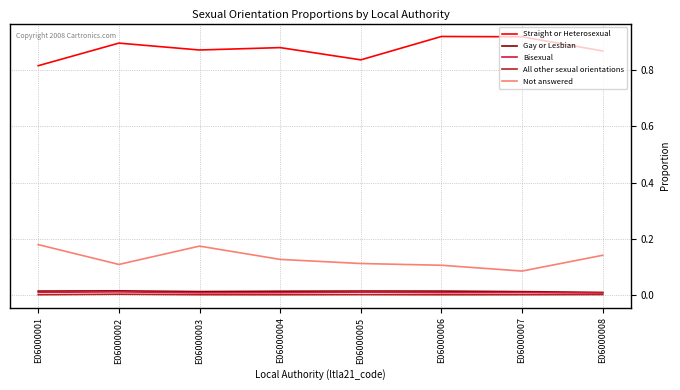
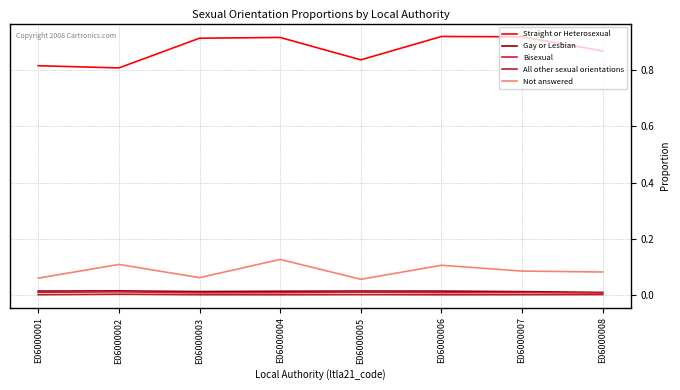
  {
    "Straight or Heterosexual": {
      "E06000001": 0.82,
-     "E06000002": 0.90,
-     "E06000003": 0.87,
-     "E06000004": 0.88,
+     "E06000002": 0.81,
+     "E06000003": 0.91,
+     "E06000004": 0.92,
      "E06000005": 0.84,
      "E06000006": 0.92
    },
    "Not answered": {
-     "E06000001": 0.18,
+     "E06000001": 0.06,
      "E06000002": 0.11,
-     "E06000003": 0.17,
+     "E06000003": 0.06,
      "E06000004": 0.13,
-     "E06000005": 0.11,
+     "E06000005": 0.06,
      "E06000006": 0.11,
      "E06000007": 0.09,
-     "E06000008": 0.14
+     "E06000008": 0.08
    }
  }
